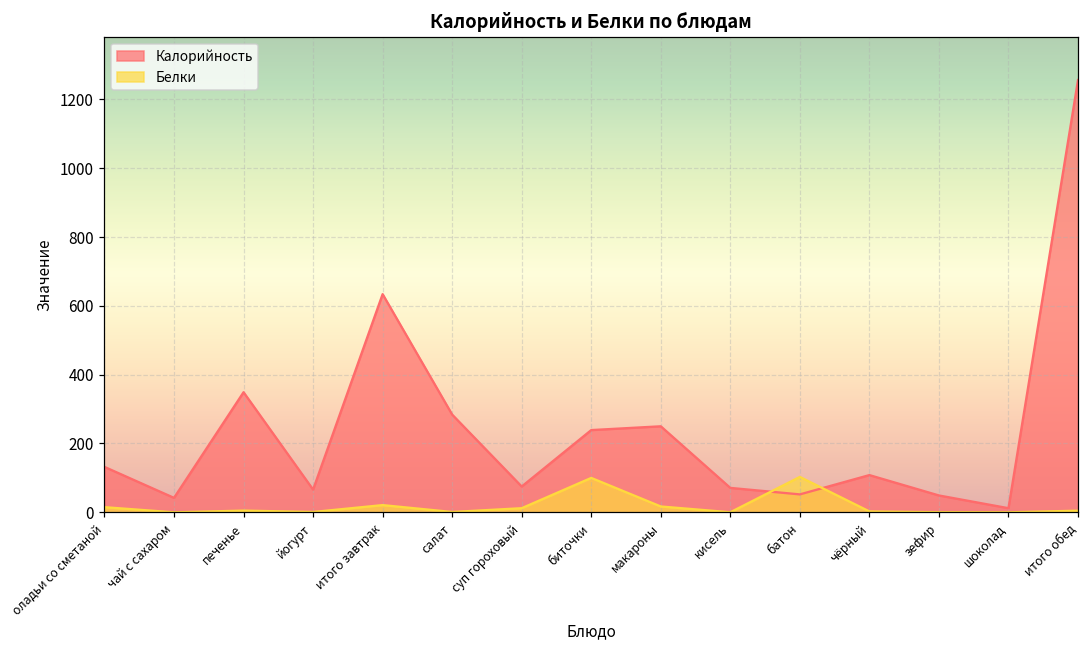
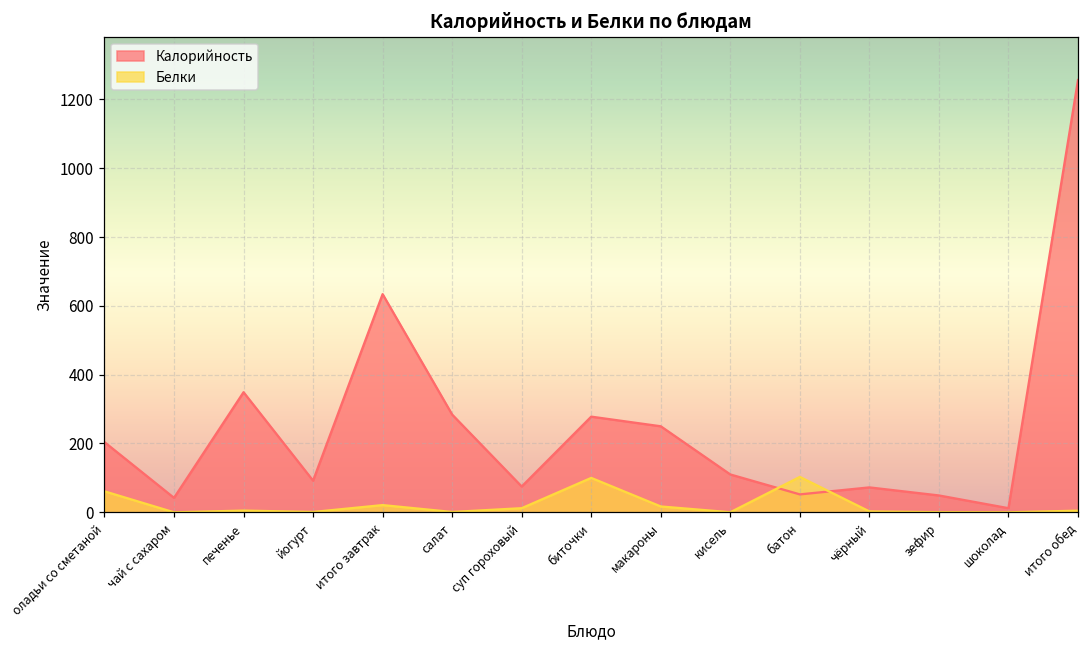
  {
    "Калорийность": {
-     "оладьи со сметаной": 130,
+     "оладьи со сметаной": 200,
      "чай с сахаром": 40,
      "печенье": 350,
-     "йогурт": 70,
+     "йогурт": 90,
      "итого завтрак": 630,
      "салат": 280,
      "суп гороховый": 80,
-     "биточки": 240,
+     "биточки": 280,
      "макароны": 250,
-     "кисель": 70,
+     "кисель": 110,
      "батон": 50,
-     "чёрный": 110,
+     "чёрный": 70,
      "зефир": 50,
      "шоколад": 10,
      "итого обед": 1260
    },
    "Белки": {
-     "оладьи со сметаной": 20,
+     "оладьи со сметаной": 60,
      "чай с сахаром": 0,
      "печенье": 10,
      "йогурт": 0,
      "итого завтрак": 20,
      "салат": 0,
      "суп гороховый": 10,
      "биточки": 100,
      "макароны": 20,
      "кисель": 0,
      "батон": 100,
      "чёрный": 0,
      "зефир": 0,
      "шоколад": 0,
      "итого обед": 0
    }
  }
